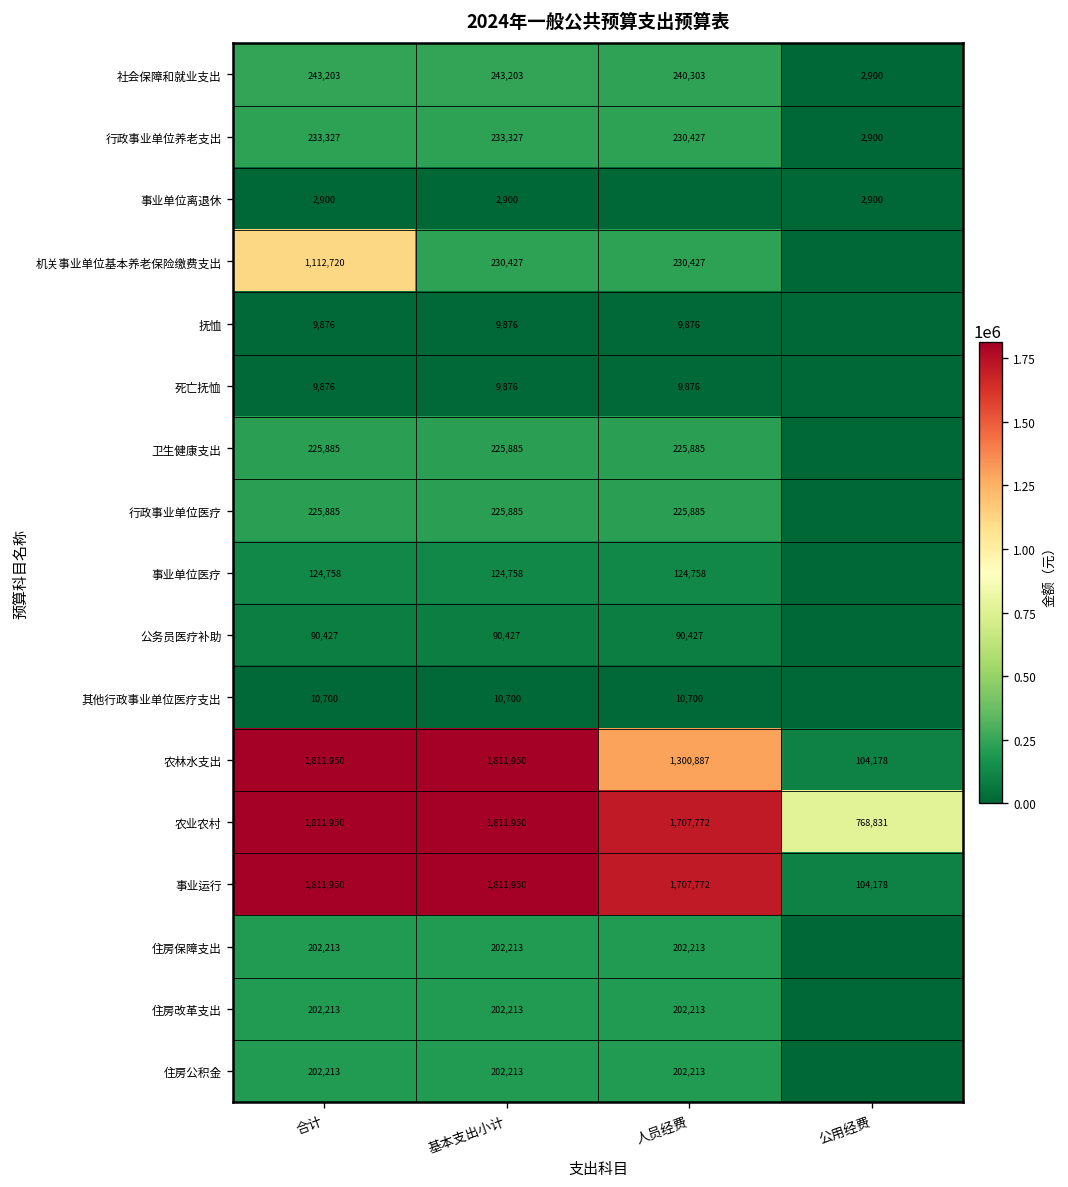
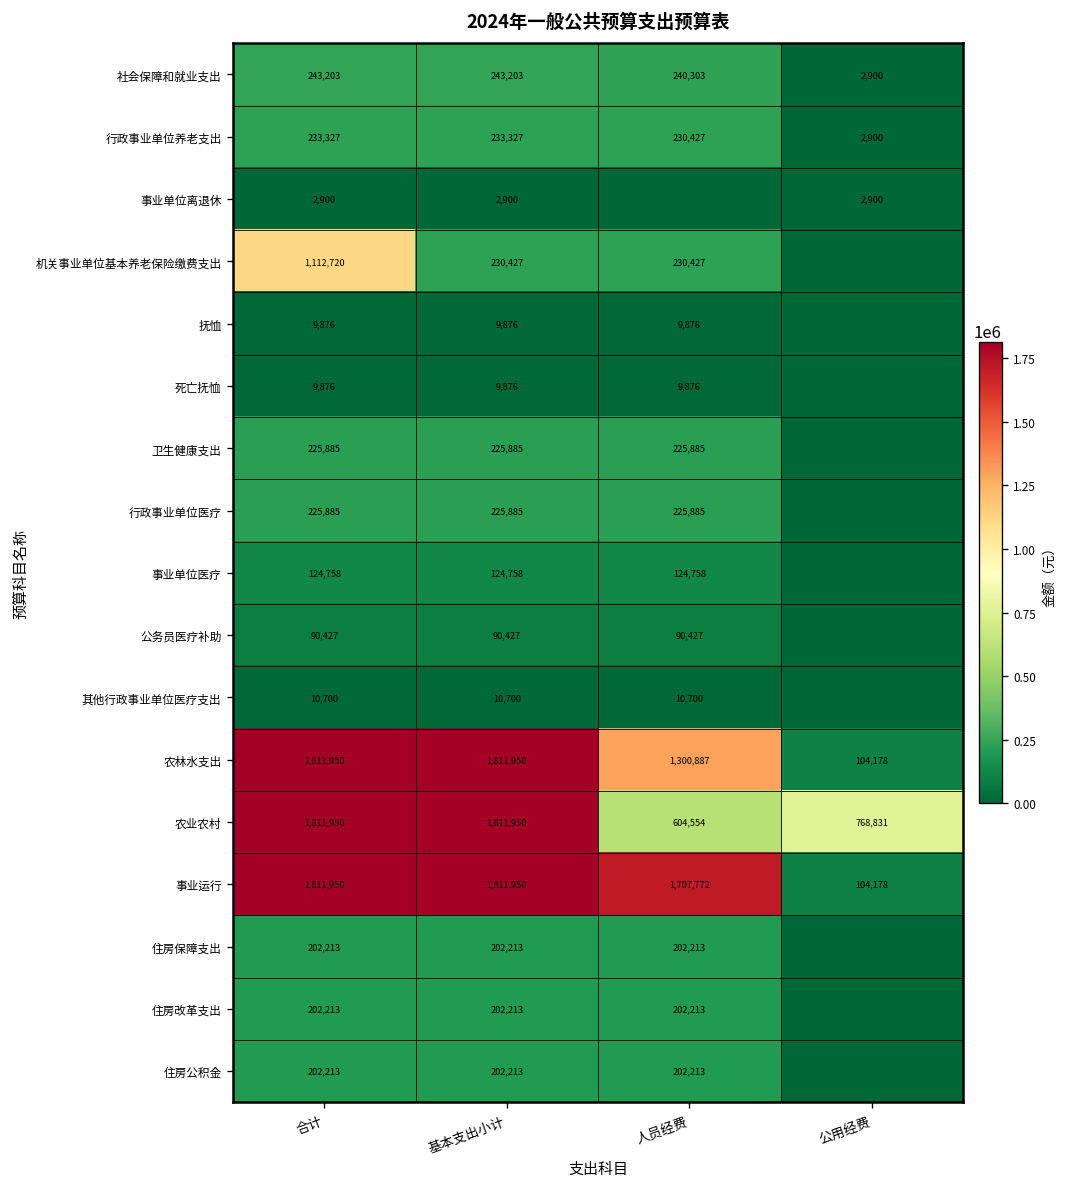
  {
    "社会保障和就业支出": {
      "合计": "243,203",
      "基本支出小计": "243,203",
      "人员经费": "240,303",
      "公用经费": "2,900"
    },
    "行政事业单位养老支出": {
      "合计": "233,327",
      "基本支出小计": "233,327",
      "人员经费": "230,427",
      "公用经费": "2,900"
    },
    "事业单位离退休": {
      "合计": "2,900",
      "基本支出小计": "2,900",
      "公用经费": "2,900"
    },
    "机关事业单位基本养老保险缴费支出": {
      "合计": "1,112,720",
      "基本支出小计": "230,427",
      "人员经费": "230,427"
    },
    "抚恤": {
      "合计": "9,876",
      "基本支出小计": "9,876",
      "人员经费": "9,876"
    },
    "死亡抚恤": {
      "合计": "9,876",
      "基本支出小计": "9,876",
      "人员经费": "9,876"
    },
    "卫生健康支出": {
      "合计": "225,885",
      "基本支出小计": "225,885",
      "人员经费": "225,885"
    },
    "行政事业单位医疗": {
      "合计": "225,885",
      "基本支出小计": "225,885",
      "人员经费": "225,885"
    },
    "事业单位医疗": {
      "合计": "124,758",
      "基本支出小计": "124,758",
      "人员经费": "124,758"
    },
    "公务员医疗补助": {
      "合计": "90,427",
      "基本支出小计": "90,427",
      "人员经费": "90,427"
    },
    "其他行政事业单位医疗支出": {
      "合计": "10,700",
      "基本支出小计": "10,700",
      "人员经费": "10,700"
    },
    "农林水支出": {
      "合计": "1,811,950",
      "基本支出小计": "1,811,950",
      "人员经费": "1,300,887",
      "公用经费": "104,178"
    },
    "农业农村": {
      "合计": "1,811,950",
      "基本支出小计": "1,811,950",
-     "人员经费": "1,707,772",
+     "人员经费": "604,554",
      "公用经费": "768,831"
    },
    "事业运行": {
      "合计": "1,811,950",
      "基本支出小计": "1,811,950",
      "人员经费": "1,707,772",
      "公用经费": "104,178"
    },
    "住房保障支出": {
      "合计": "202,213",
      "基本支出小计": "202,213",
      "人员经费": "202,213"
    },
    "住房改革支出": {
      "合计": "202,213",
      "基本支出小计": "202,213",
      "人员经费": "202,213"
    },
    "住房公积金": {
      "合计": "202,213",
      "基本支出小计": "202,213",
      "人员经费": "202,213"
    }
  }
